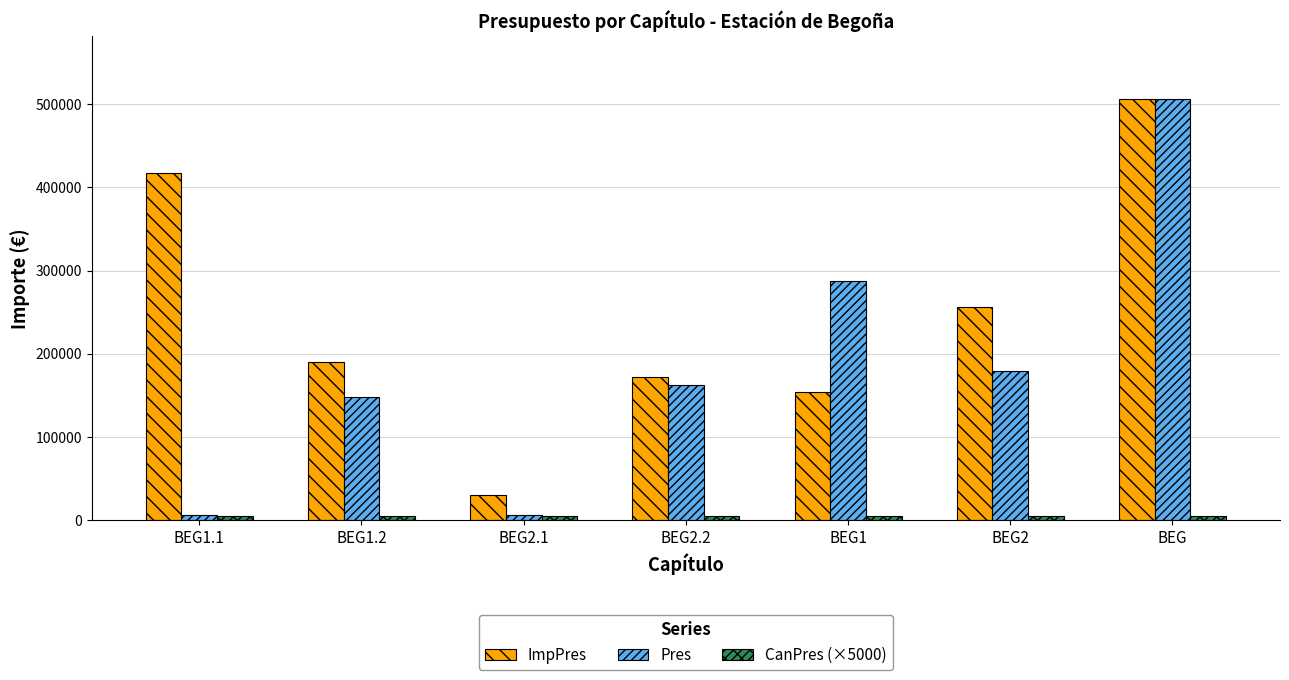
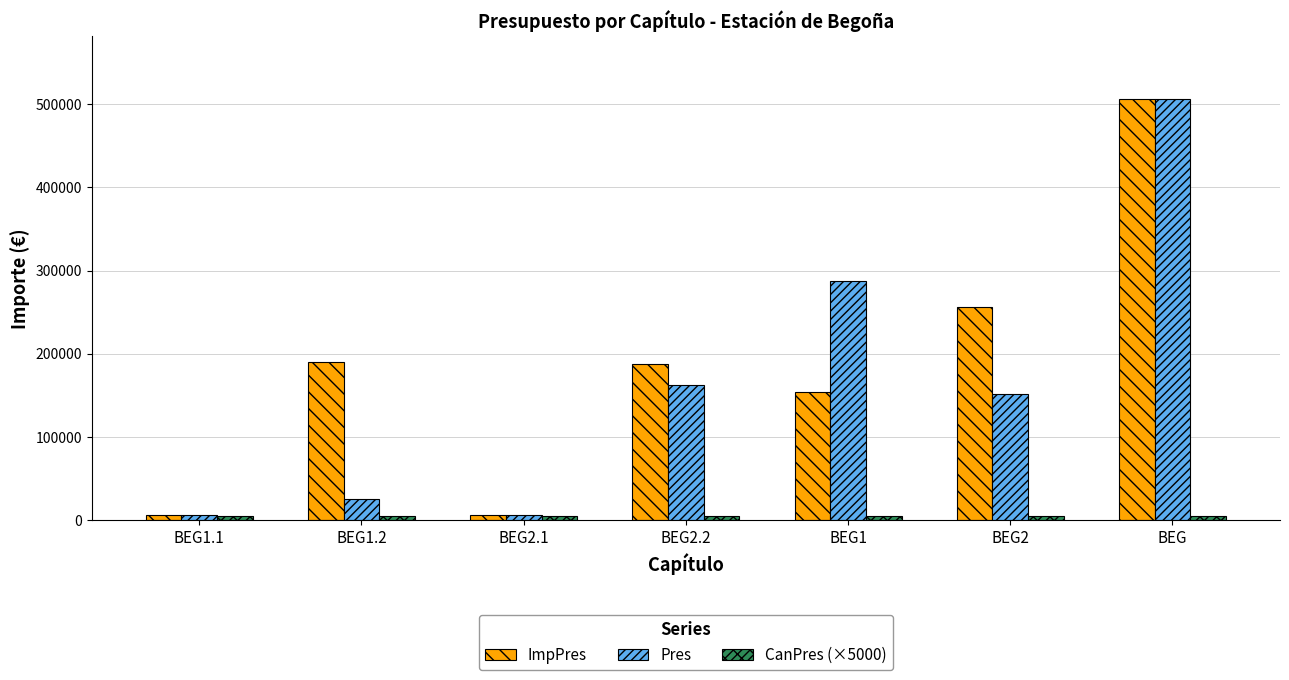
  {
    "ImpPres": {
-     "BEG1.1": 420000,
+     "BEG1.1": 10000,
      "BEG1.2": 190000,
-     "BEG2.1": 30000,
-     "BEG2.2": 170000,
+     "BEG2.1": 10000,
+     "BEG2.2": 190000,
      "BEG1": 150000,
      "BEG2": 260000,
      "BEG": 510000
    },
    "Pres": {
      "BEG1.1": 10000,
-     "BEG1.2": 150000,
+     "BEG1.2": 30000,
      "BEG2.1": 10000,
      "BEG2.2": 160000,
      "BEG1": 290000,
-     "BEG2": 180000,
+     "BEG2": 150000,
      "BEG": 510000
    },
    "CanPres (×5000)": {
      "BEG1.1": 10000,
      "BEG1.2": 10000,
      "BEG2.1": 10000,
      "BEG2.2": 10000,
      "BEG1": 10000,
      "BEG2": 10000,
      "BEG": 10000
    }
  }
